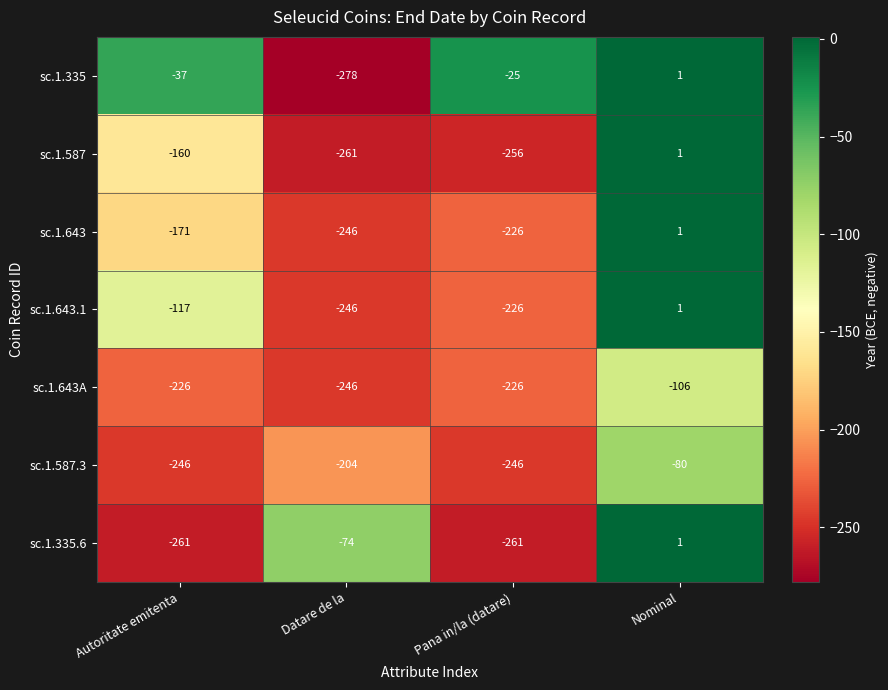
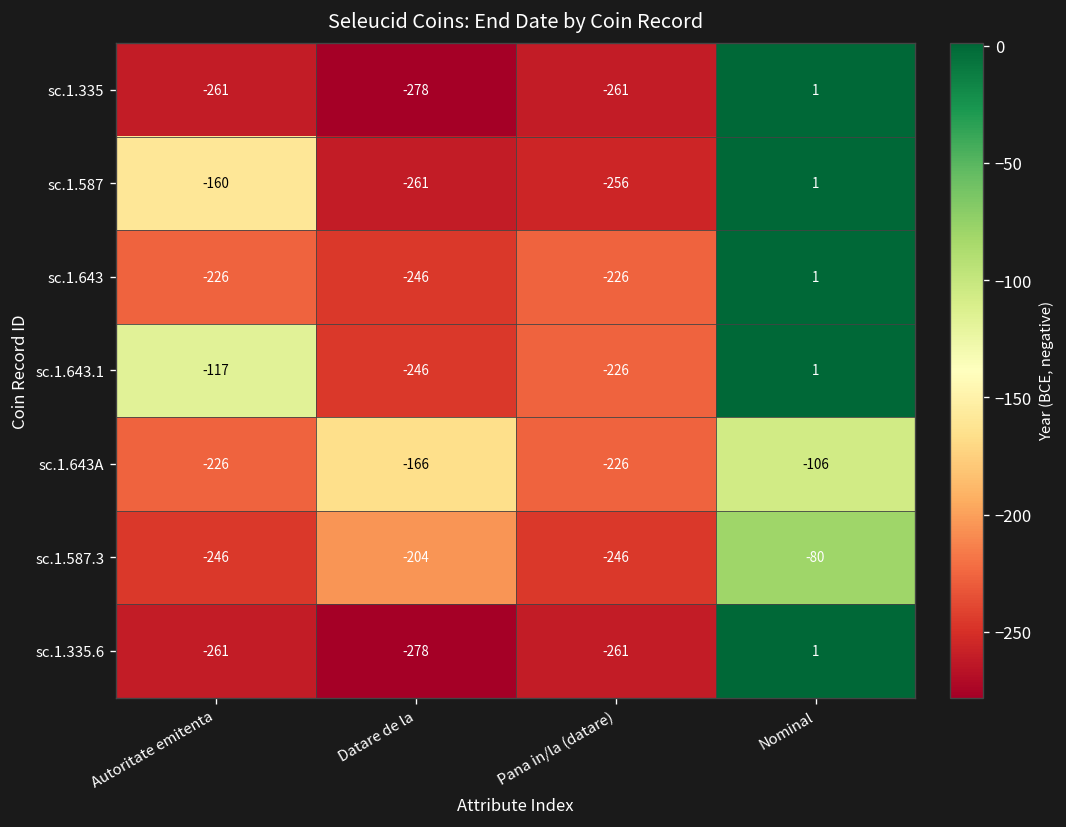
  {
    "sc.1.335": {
-     "Autoritate emitenta": -37,
+     "Autoritate emitenta": -261,
      "Datare de la": -278,
-     "Pana in/la (datare)": -25,
+     "Pana in/la (datare)": -261,
      "Nominal": 1
    },
    "sc.1.587": {
      "Autoritate emitenta": -160,
      "Datare de la": -261,
      "Pana in/la (datare)": -256,
      "Nominal": 1
    },
    "sc.1.643": {
-     "Autoritate emitenta": -171,
+     "Autoritate emitenta": -226,
      "Datare de la": -246,
      "Pana in/la (datare)": -226,
      "Nominal": 1
    },
    "sc.1.643.1": {
      "Autoritate emitenta": -117,
      "Datare de la": -246,
      "Pana in/la (datare)": -226,
      "Nominal": 1
    },
    "sc.1.643A": {
      "Autoritate emitenta": -226,
-     "Datare de la": -246,
+     "Datare de la": -166,
      "Pana in/la (datare)": -226,
      "Nominal": -106
    },
    "sc.1.587.3": {
      "Autoritate emitenta": -246,
      "Datare de la": -204,
      "Pana in/la (datare)": -246,
      "Nominal": -80
    },
    "sc.1.335.6": {
      "Autoritate emitenta": -261,
-     "Datare de la": -74,
+     "Datare de la": -278,
      "Pana in/la (datare)": -261,
      "Nominal": 1
    }
  }
